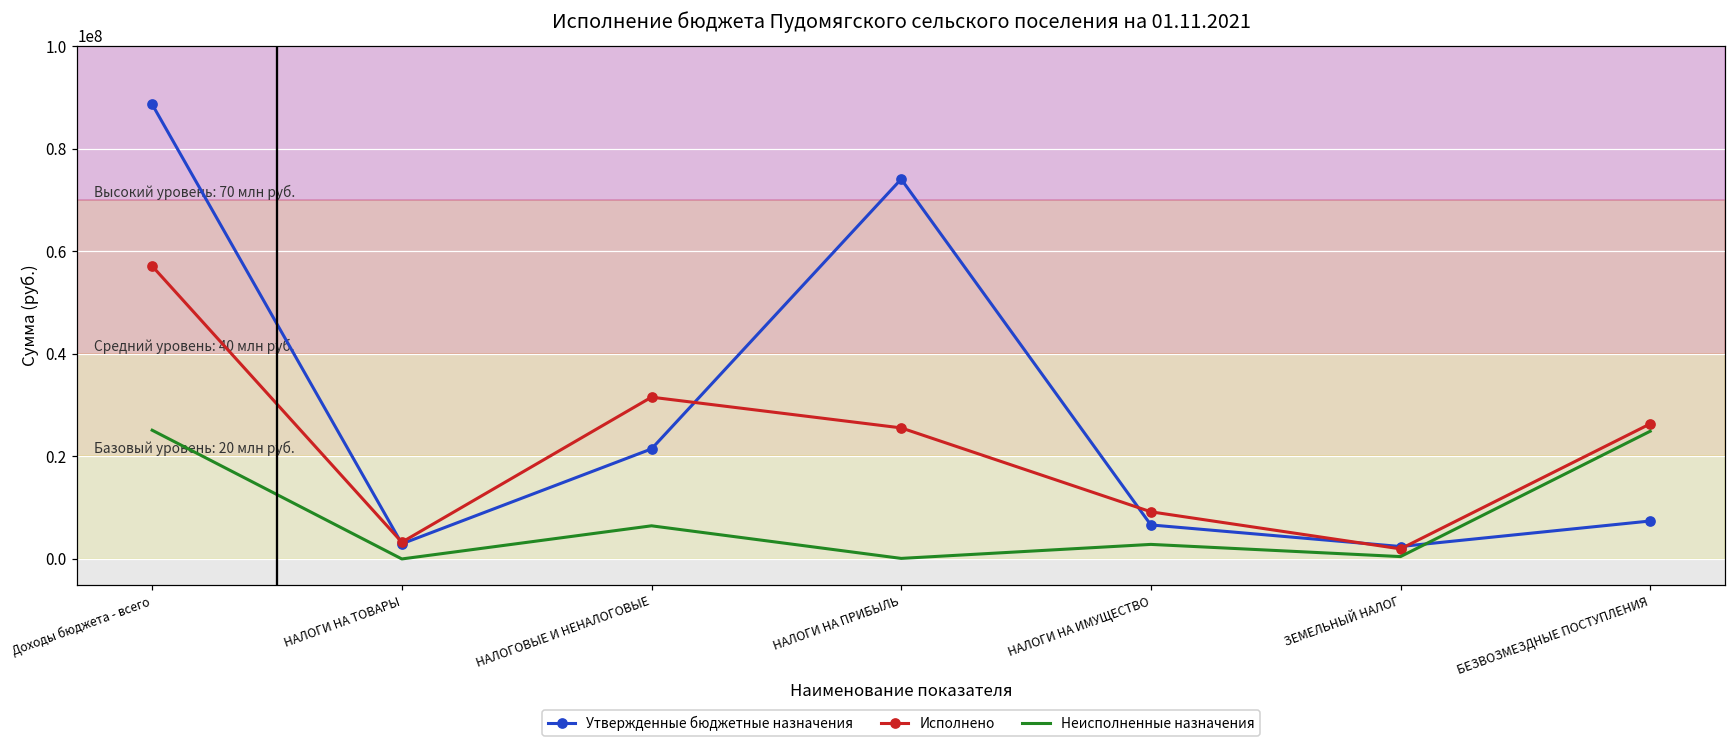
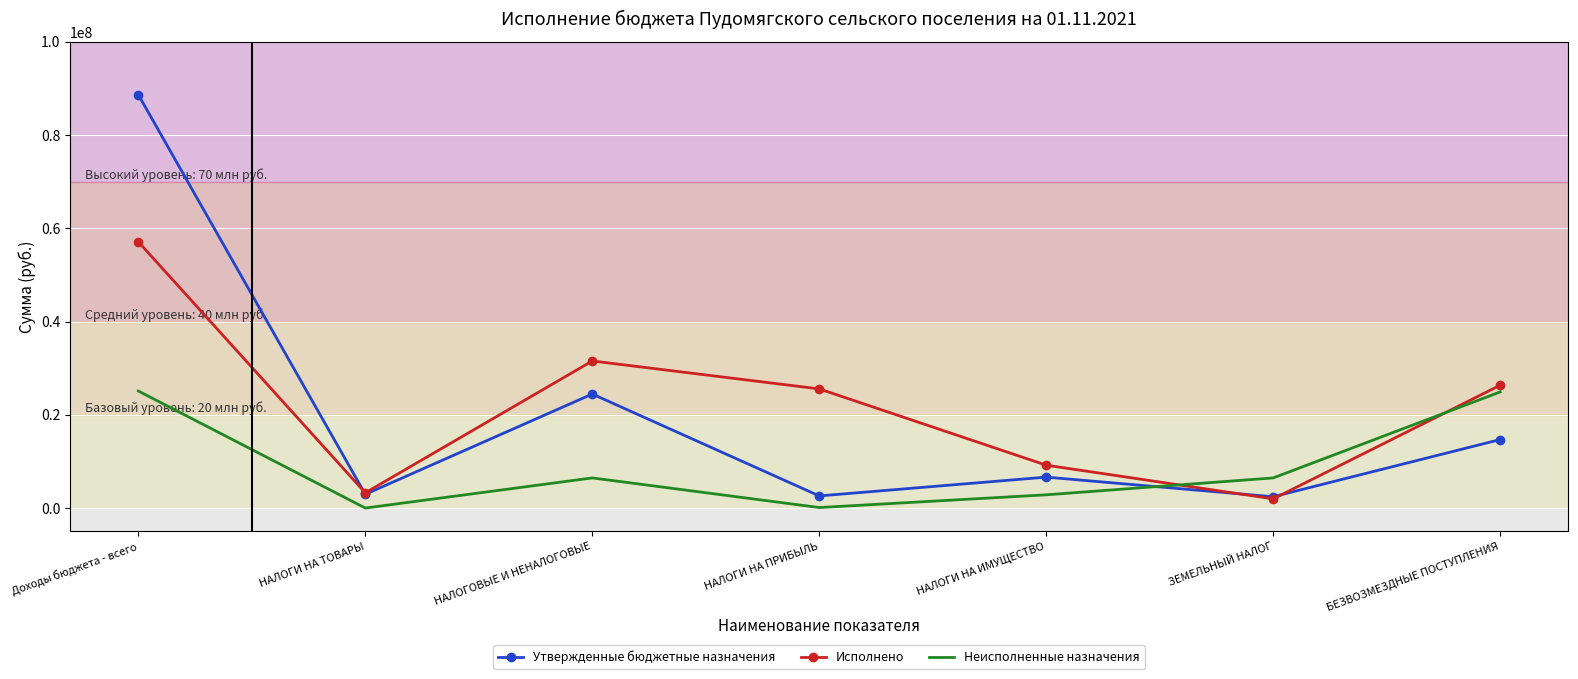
  {
    "Утвержденные бюджетные назначения": {
      "Доходы бюджета - всего": 89000000,
-     "НАЛОГОВЫЕ И НЕНАЛОГОВЫЕ": 21000000,
-     "НАЛОГИ НА ПРИБЫЛЬ": 74000000,
+     "НАЛОГОВЫЕ И НЕНАЛОГОВЫЕ": 24000000,
+     "НАЛОГИ НА ПРИБЫЛЬ": 3000000,
      "НАЛОГИ НА ИМУЩЕСТВО": 7000000,
-     "БЕЗВОЗМЕЗДНЫЕ ПОСТУПЛЕНИЯ": 7000000
+     "БЕЗВОЗМЕЗДНЫЕ ПОСТУПЛЕНИЯ": 15000000
    },
    "Исполнено": {
      "Доходы бюджета - всего": 57000000,
      "НАЛОГОВЫЕ И НЕНАЛОГОВЫЕ": 32000000,
      "НАЛОГИ НА ПРИБЫЛЬ": 26000000,
      "НАЛОГИ НА ИМУЩЕСТВО": 9000000,
      "БЕЗВОЗМЕЗДНЫЕ ПОСТУПЛЕНИЯ": 26000000
    },
    "Неисполненные назначения": {
      "НАЛОГИ НА ТОВАРЫ": 0,
      "НАЛОГОВЫЕ И НЕНАЛОГОВЫЕ": 6000000,
      "НАЛОГИ НА ПРИБЫЛЬ": 0,
      "НАЛОГИ НА ИМУЩЕСТВО": 3000000,
-     "ЗЕМЕЛЬНЫЙ НАЛОГ": 0,
+     "ЗЕМЕЛЬНЫЙ НАЛОГ": 6000000,
      "БЕЗВОЗМЕЗДНЫЕ ПОСТУПЛЕНИЯ": 25000000
    }
  }
